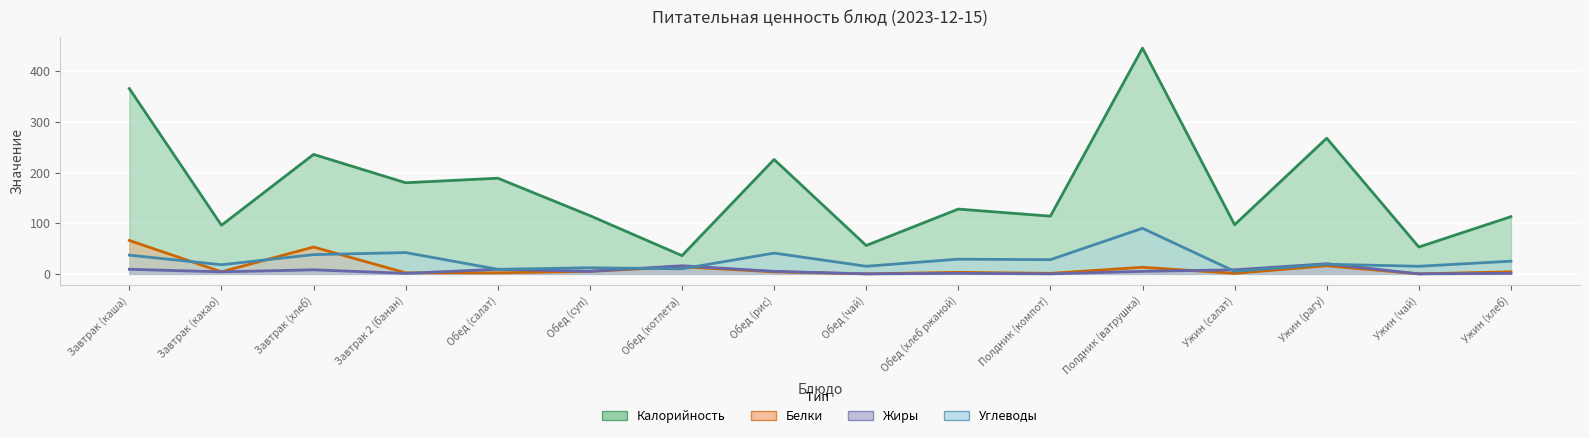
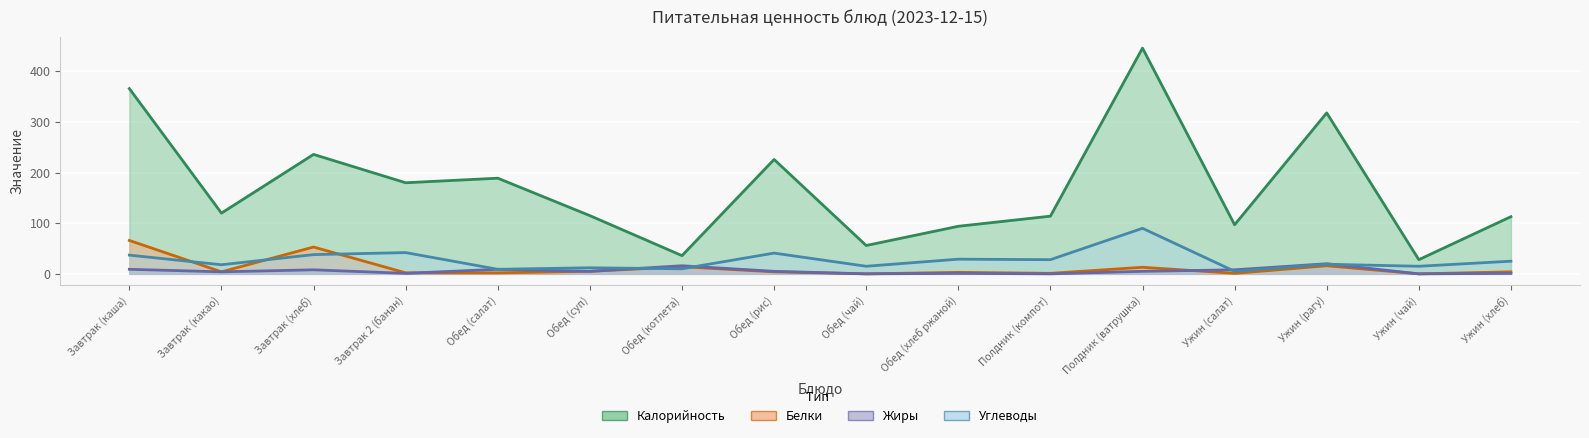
  {
    "Калорийность": {
      "Завтрак (каша)": 370,
-     "Завтрак (какао)": 100,
+     "Завтрак (какао)": 120,
      "Завтрак (хлеб)": 240,
      "Завтрак 2 (банан)": 180,
      "Обед (салат)": 190,
      "Обед (суп)": 120,
      "Обед (котлета)": 40,
      "Обед (рис)": 230,
      "Обед (чай)": 60,
-     "Обед (хлеб ржаной)": 130,
+     "Обед (хлеб ржаной)": 90,
      "Полдник (компот)": 110,
      "Полдник (ватрушка)": 450,
      "Ужин (салат)": 100,
-     "Ужин (рагу)": 270,
-     "Ужин (чай)": 50,
+     "Ужин (рагу)": 320,
+     "Ужин (чай)": 30,
      "Ужин (хлеб)": 110
    },
    "Белки": {
      "Завтрак (каша)": 70,
      "Завтрак (хлеб)": 50,
      "Обед (салат)": 0,
      "Полдник (ватрушка)": 10
    }
  }
